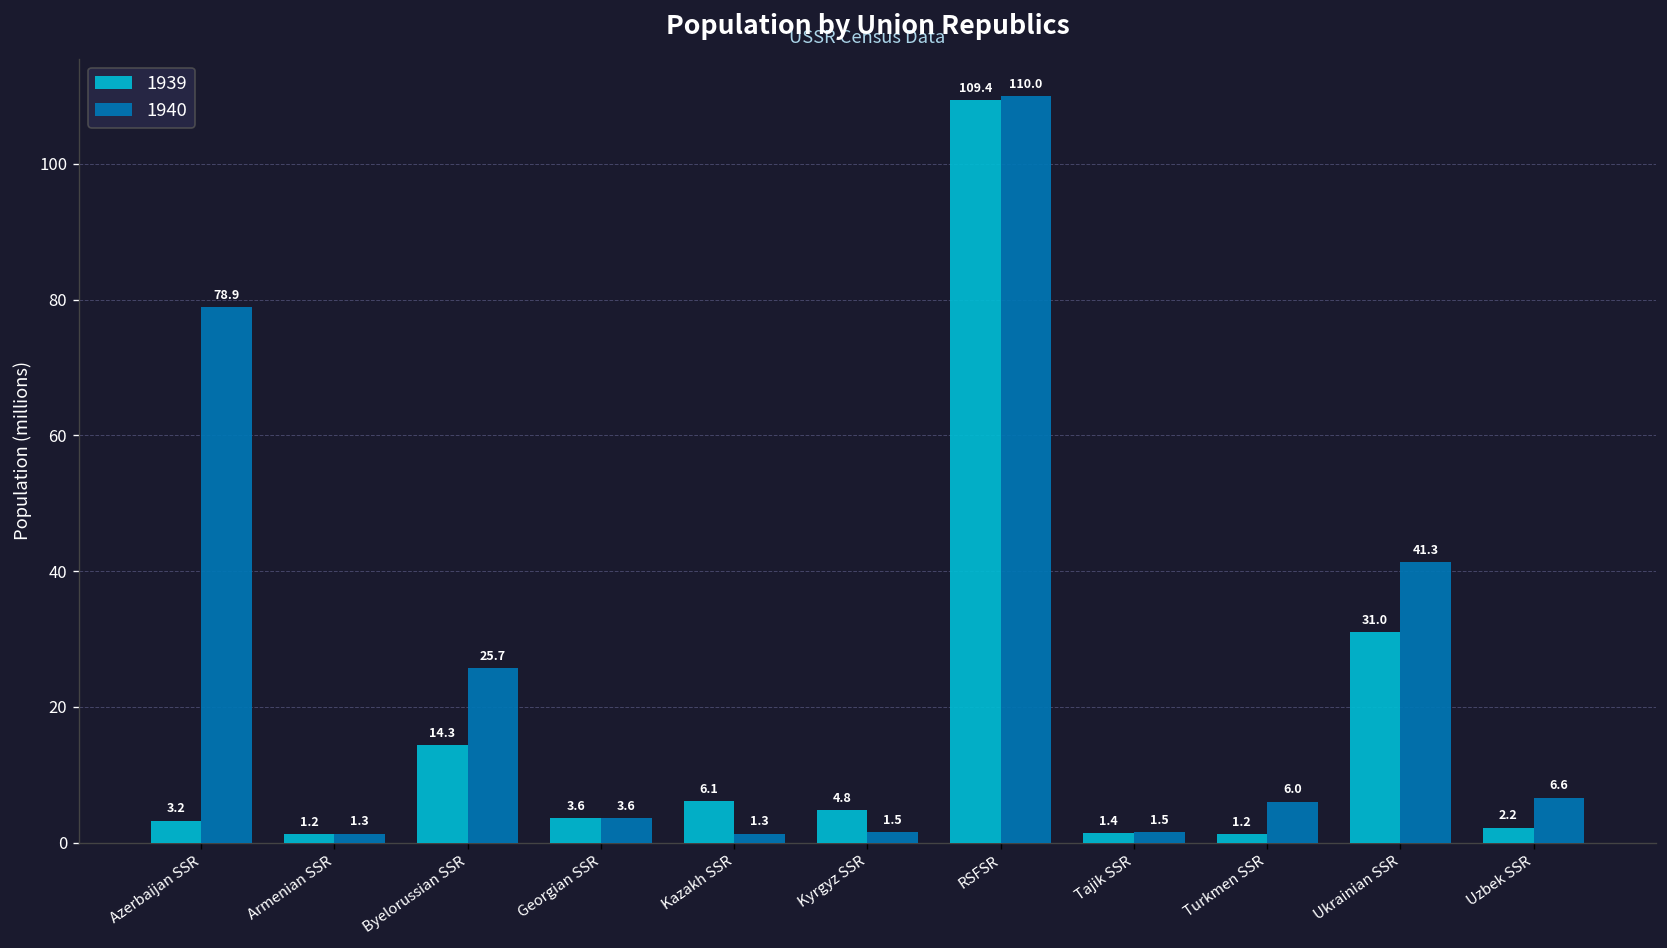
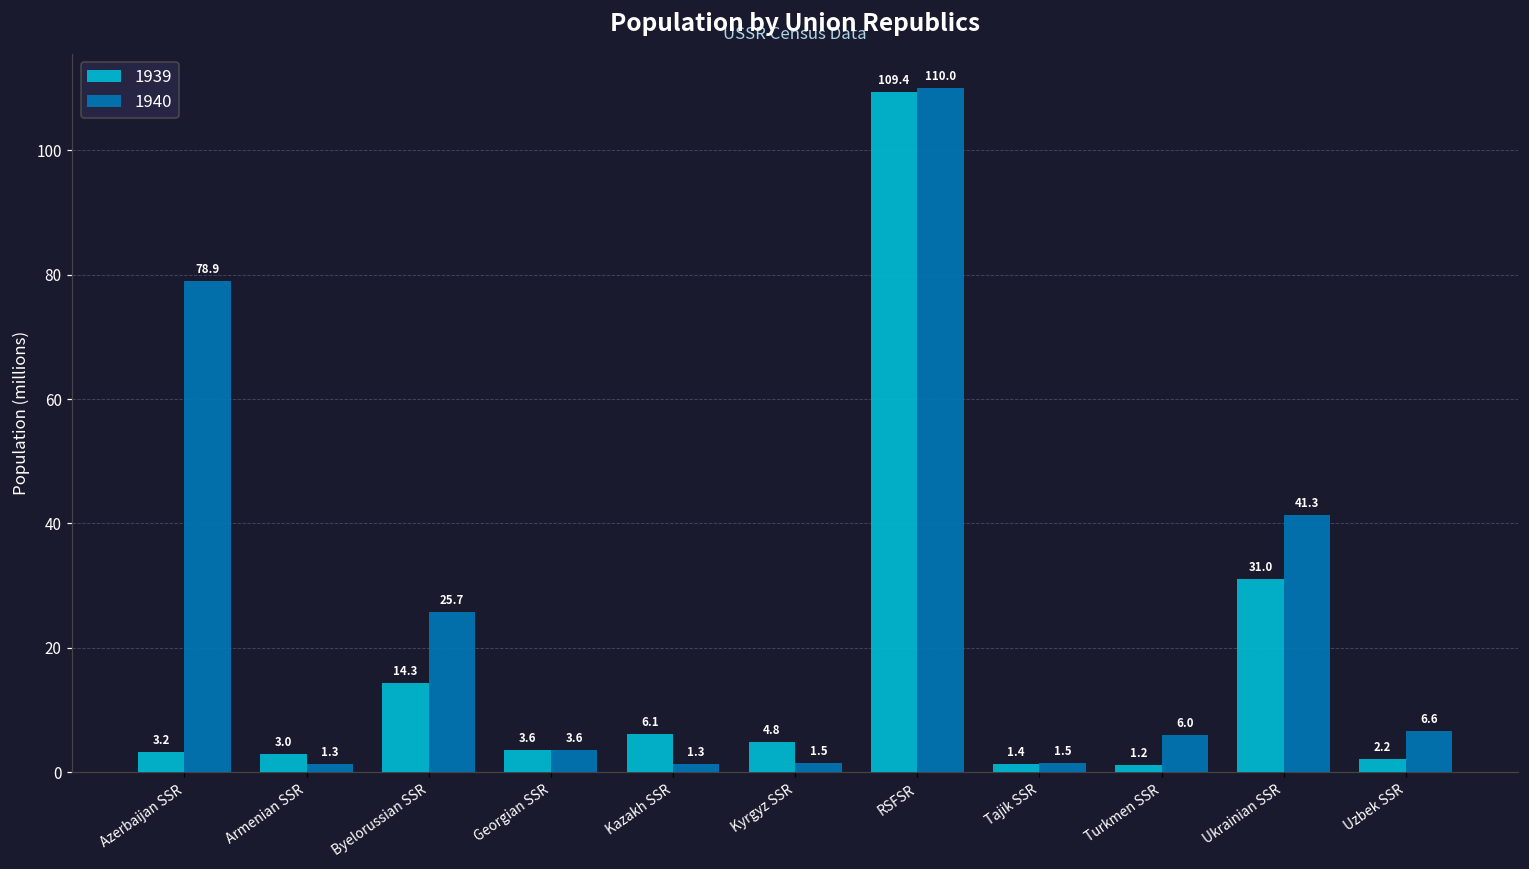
  {
    "1939": {
      "Azerbaijan SSR": 3.2,
-     "Armenian SSR": 1.2,
+     "Armenian SSR": 3.0,
      "Byelorussian SSR": 14.3,
      "Georgian SSR": 3.6,
      "Kazakh SSR": 6.1,
      "Kyrgyz SSR": 4.8,
      "RSFSR": 109.4,
      "Tajik SSR": 1.4,
      "Turkmen SSR": 1.2,
      "Ukrainian SSR": 31.0,
      "Uzbek SSR": 2.2
    },
    "1940": {
      "Azerbaijan SSR": 78.9,
      "Armenian SSR": 1.3,
      "Byelorussian SSR": 25.7,
      "Georgian SSR": 3.6,
      "Kazakh SSR": 1.3,
      "Kyrgyz SSR": 1.5,
      "RSFSR": 110.0,
      "Tajik SSR": 1.5,
      "Turkmen SSR": 6.0,
      "Ukrainian SSR": 41.3,
      "Uzbek SSR": 6.6
    }
  }
